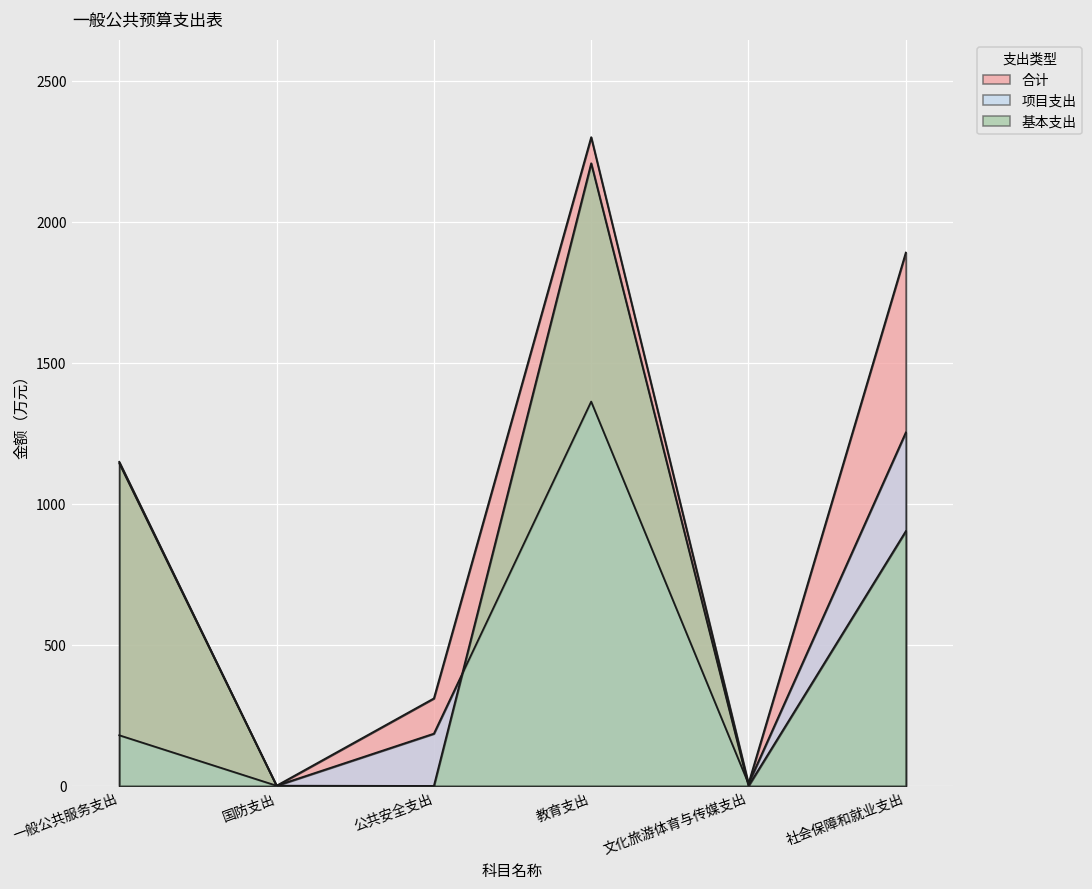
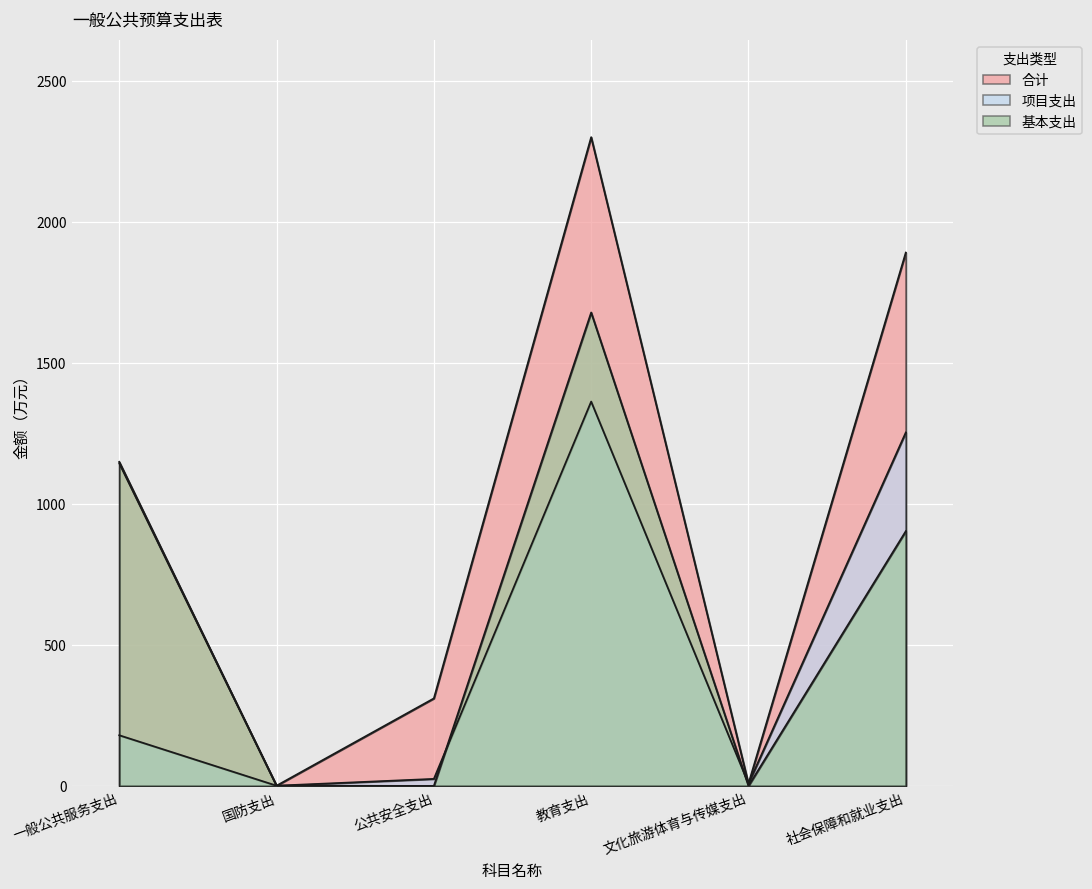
  {
    "合计": {
      "公共安全支出": 310,
      "教育支出": 2300,
      "社会保障和就业支出": 1890
    },
    "项目支出": {
      "一般公共服务支出": 180,
-     "公共安全支出": 190,
+     "公共安全支出": 30,
      "教育支出": 1360,
      "社会保障和就业支出": 1250
    },
    "基本支出": {
      "公共安全支出": 0,
-     "教育支出": 2210,
+     "教育支出": 1680,
      "社会保障和就业支出": 900
    }
  }
